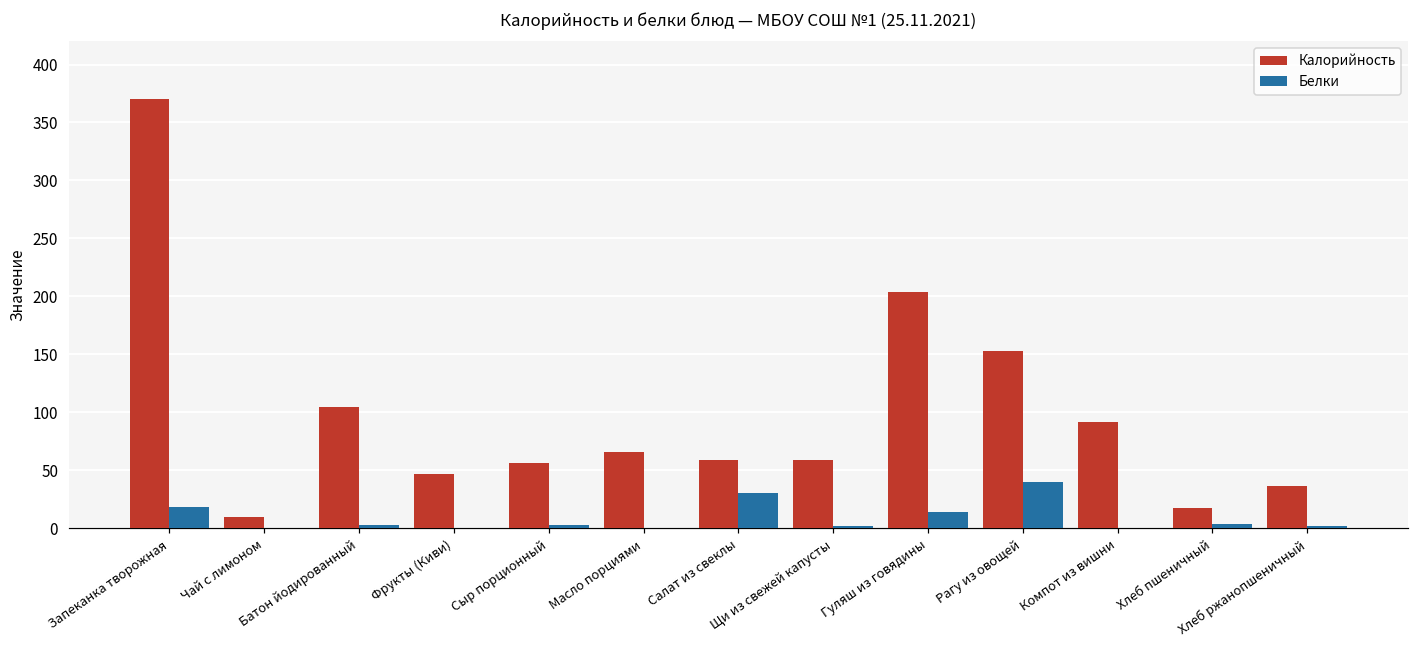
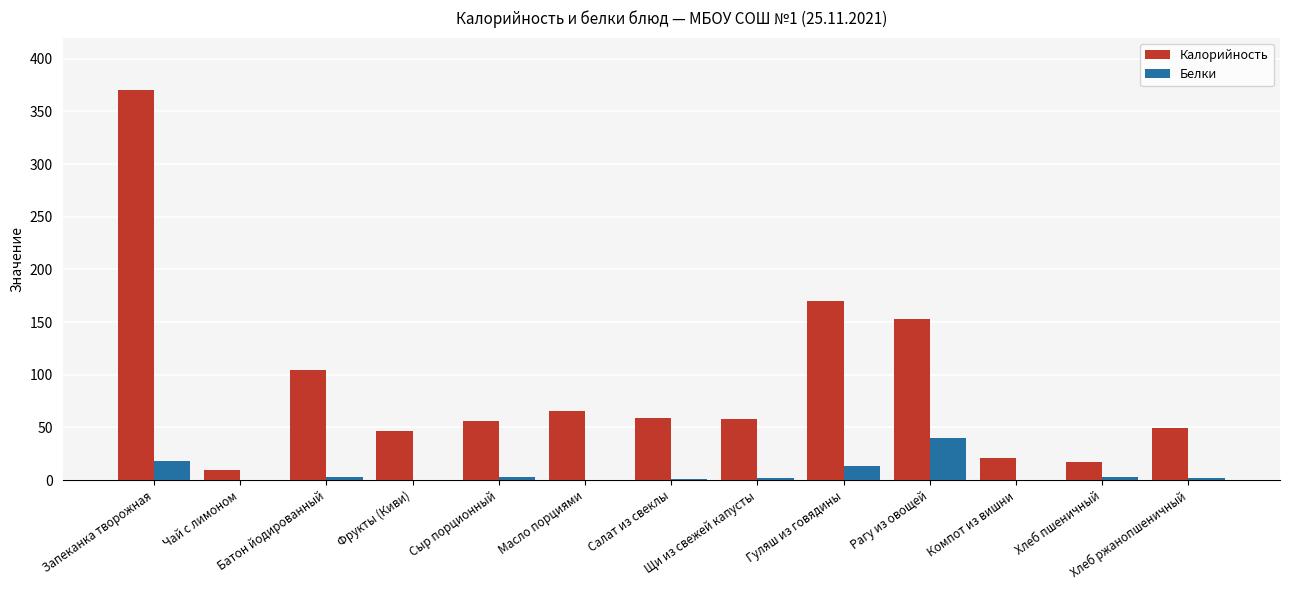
  {
    "Калорийность": {
      "Запеканка творожная": 370,
      "Чай с лимоном": 9,
      "Батон йодированный": 104,
      "Фрукты (Киви)": 47,
      "Сыр порционный": 57,
      "Масло порциями": 66,
      "Салат из свеклы": 59,
      "Щи из свежей капусты": 58,
-     "Гуляш из говядины": 204,
+     "Гуляш из говядины": 170,
      "Рагу из овощей": 153,
-     "Компот из вишни": 92,
+     "Компот из вишни": 21,
      "Хлеб пшеничный": 17,
-     "Хлеб ржанопшеничный": 37
+     "Хлеб ржанопшеничный": 50
    },
    "Белки": {
      "Запеканка творожная": 19,
      "Батон йодированный": 3,
      "Сыр порционный": 3,
-     "Салат из свеклы": 30,
+     "Салат из свеклы": 1,
      "Гуляш из говядины": 14,
      "Рагу из овощей": 40,
      "Хлеб пшеничный": 3
    }
  }
